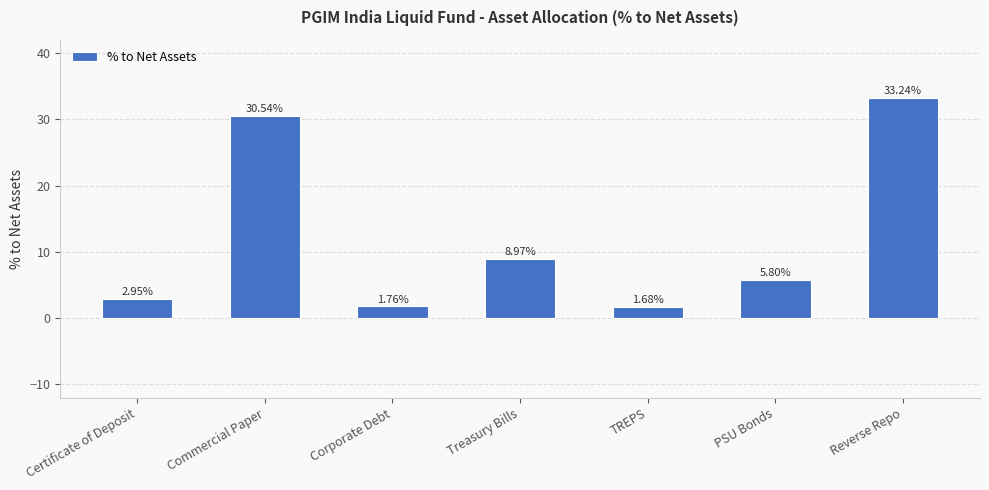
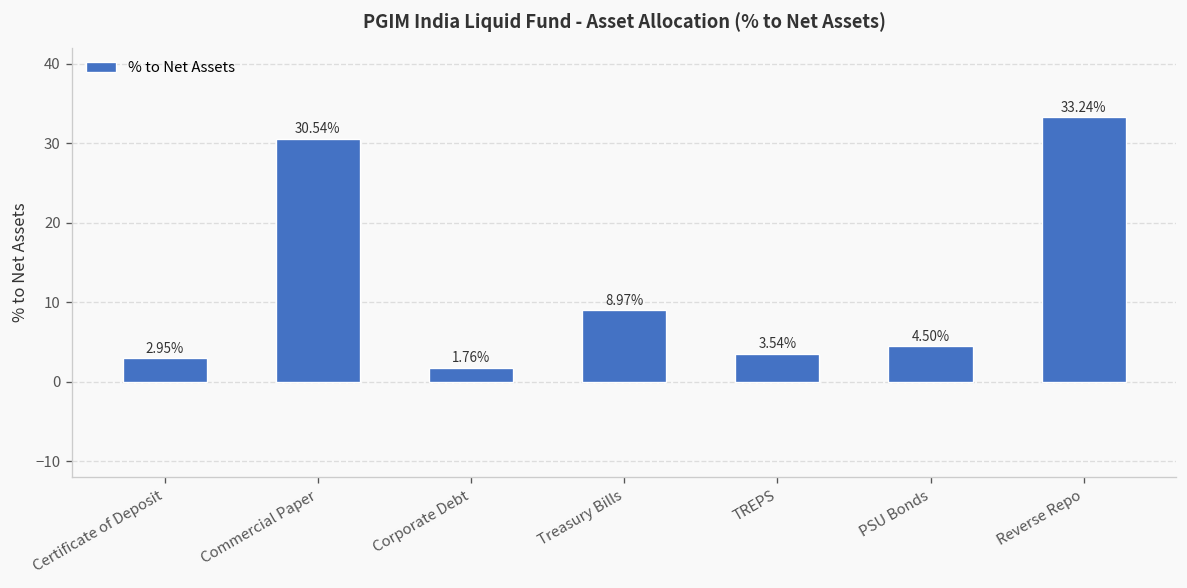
  {
    "Certificate of Deposit": "2.95%",
    "Commercial Paper": "30.54%",
    "Corporate Debt": "1.76%",
    "Treasury Bills": "8.97%",
-   "TREPS": "1.68%",
-   "PSU Bonds": "5.80%",
+   "TREPS": "3.54%",
+   "PSU Bonds": "4.50%",
    "Reverse Repo": "33.24%"
  }
